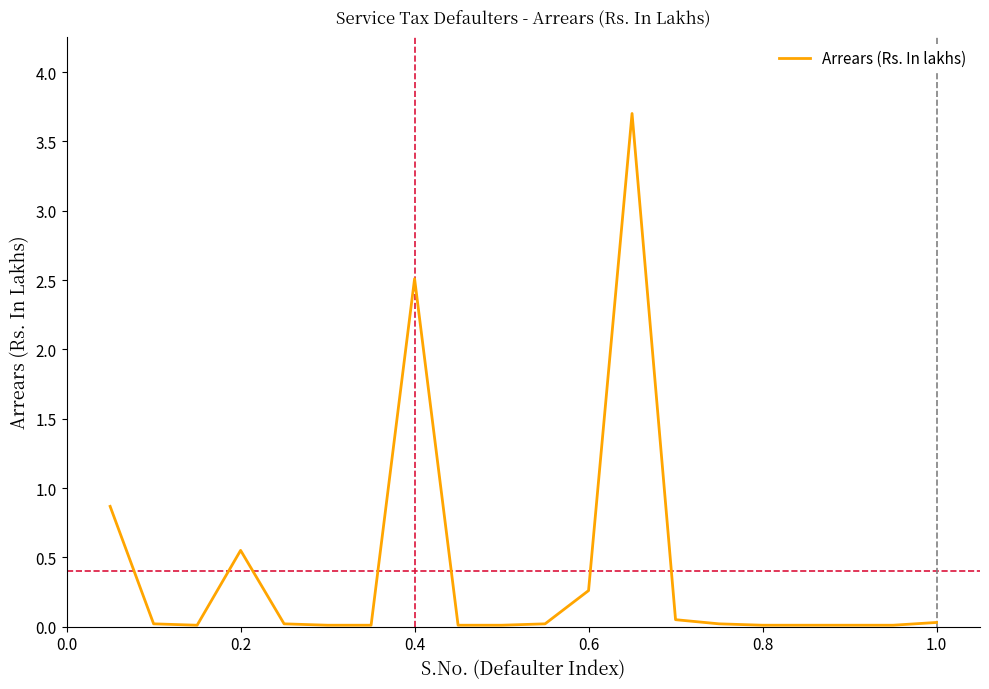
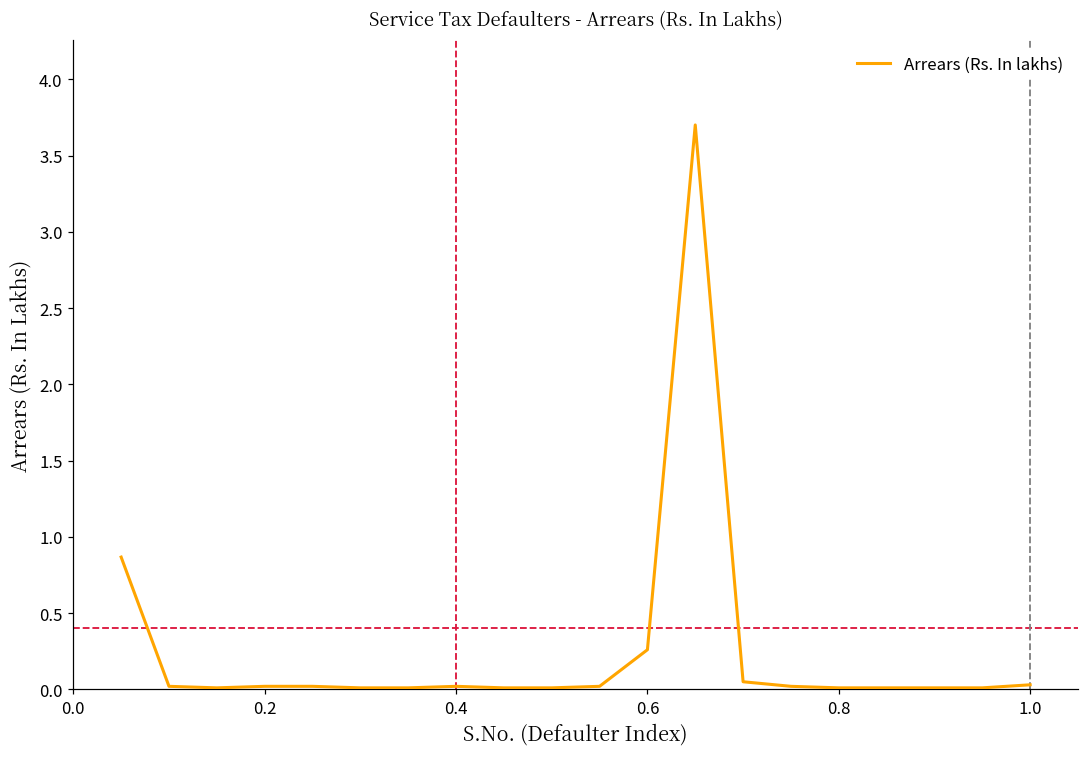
  {
-   "0.2": 0.55,
-   "0.4": 2.51,
+   "0.2": 0.02,
+   "0.4": 0.02,
    "0.6": 0.26,
    "0.8": 0.01,
    "1.0": 0.03
  }
